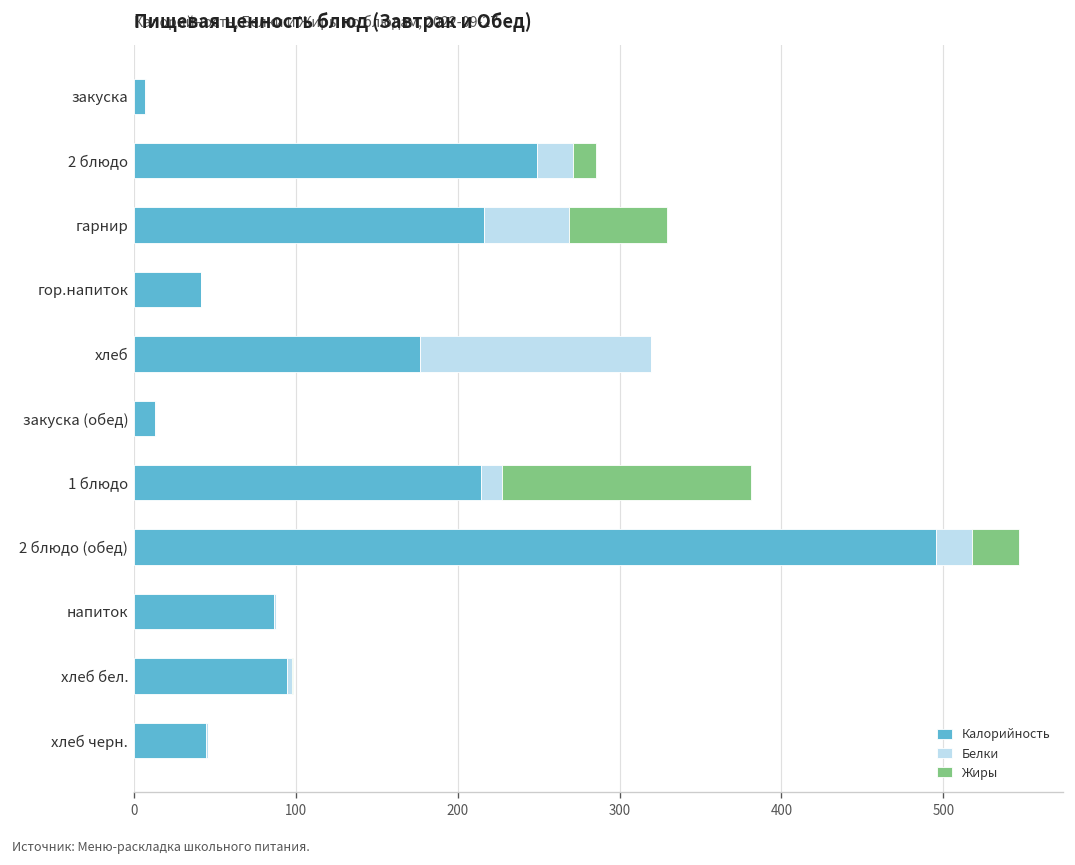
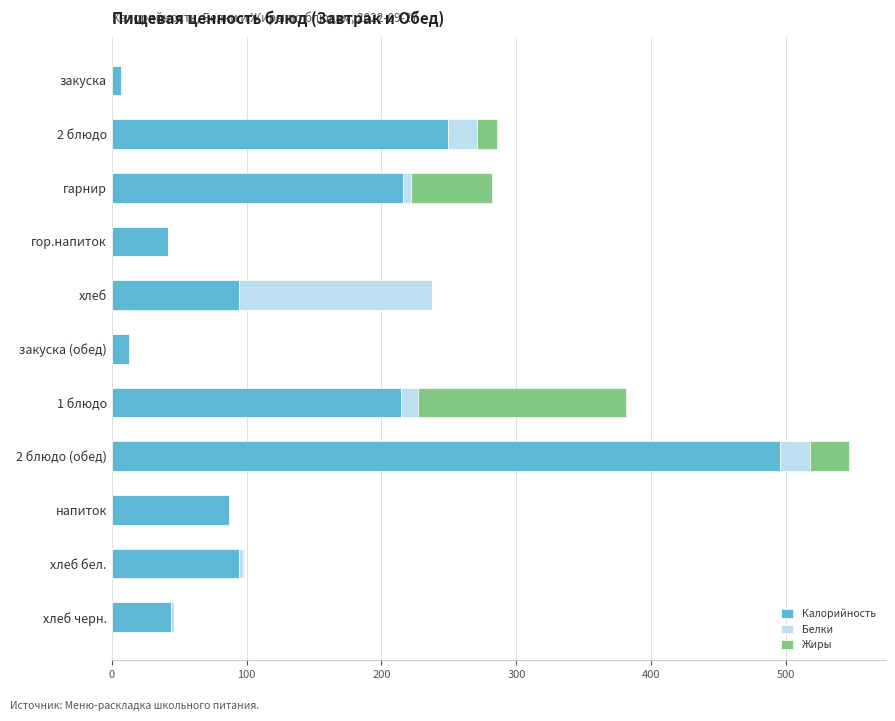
  {
    "Калорийность": {
      "закуска": 7,
      "2 блюдо": 249,
      "гарнир": 216,
      "гор.напиток": 41,
-     "хлеб": 176,
+     "хлеб": 94,
      "закуска (обед)": 13,
      "1 блюдо": 214,
      "2 блюдо (обед)": 495,
      "напиток": 87,
      "хлеб бел.": 94,
      "хлеб черн.": 44
    },
    "Белки": {
      "2 блюдо": 22,
-     "гарнир": 53,
+     "гарнир": 6,
      "хлеб": 143,
      "1 блюдо": 13,
      "2 блюдо (обед)": 22,
      "хлеб бел.": 3
    },
    "Жиры": {
      "2 блюдо": 14,
      "гарнир": 60,
      "1 блюдо": 154,
      "2 блюдо (обед)": 29
    }
  }
